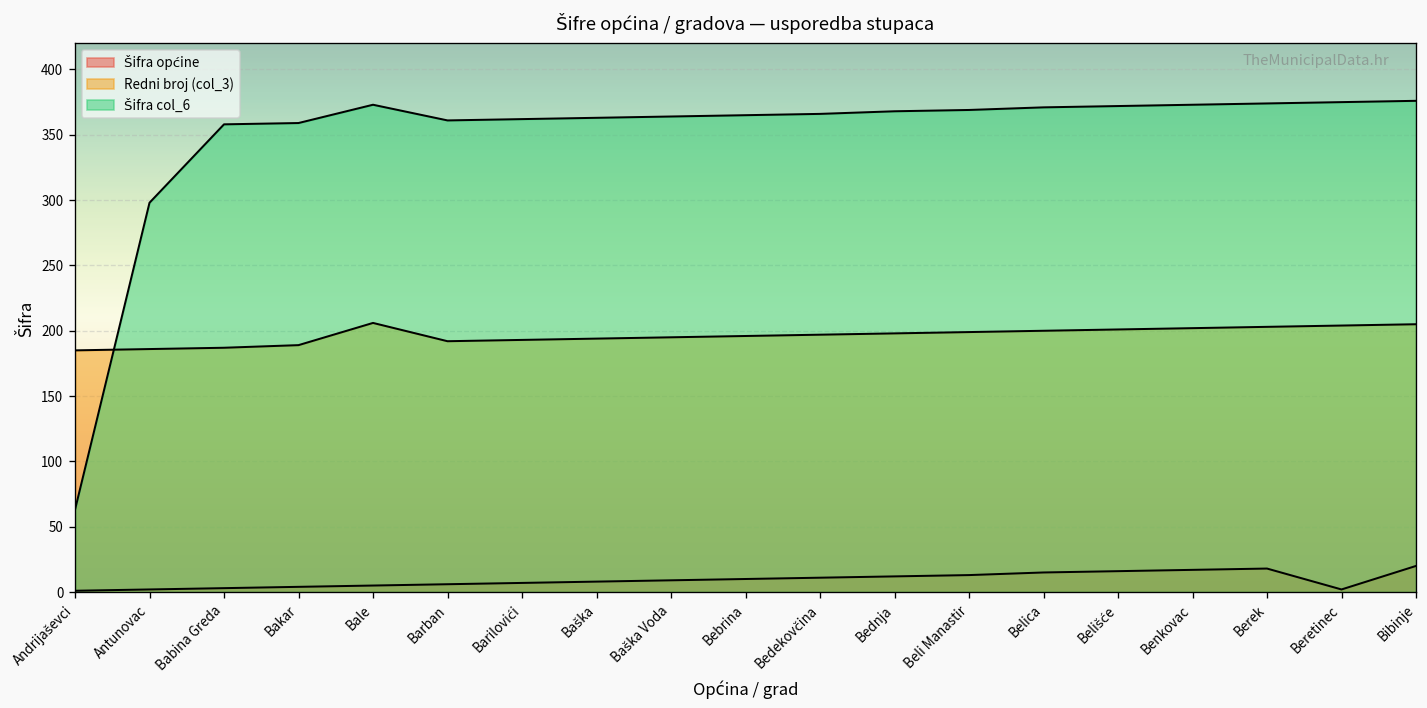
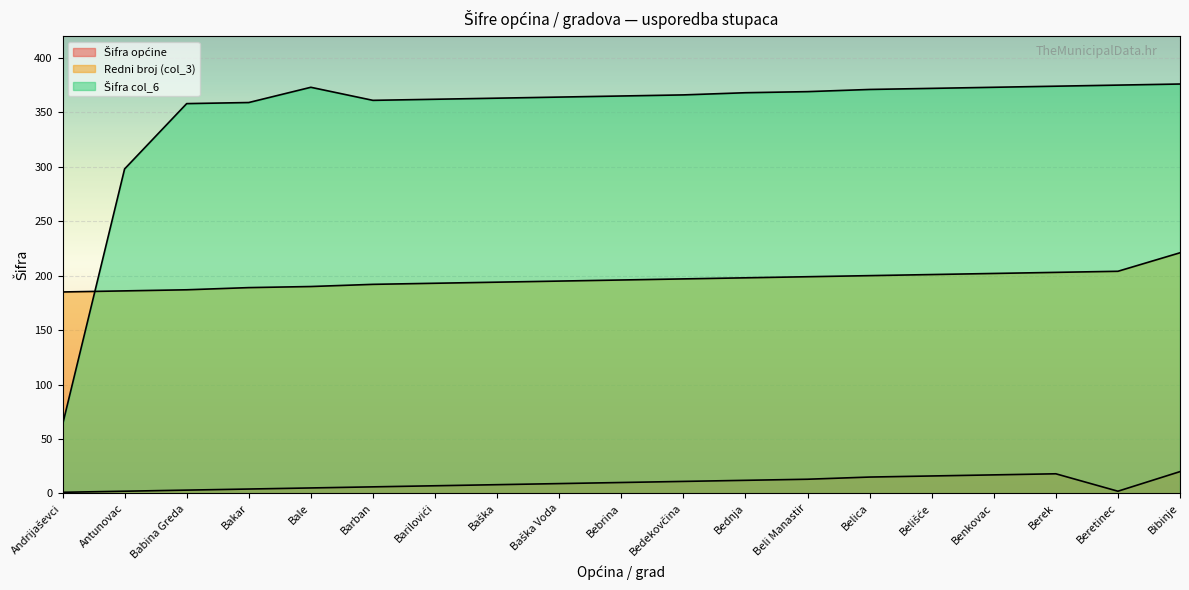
  {
    "Šifra općine": {
      "Andrijaševci": 1,
      "Antunovac": 2,
      "Babina Greda": 3,
      "Bakar": 4,
      "Bale": 5,
      "Barban": 6,
      "Barilovići": 7,
      "Baška": 8,
      "Baška Voda": 9,
      "Bebrina": 10,
      "Bedekovčina": 11,
      "Bednja": 12,
      "Beli Manastir": 13,
      "Belica": 15,
      "Belišće": 16,
      "Benkovac": 17,
      "Berek": 18,
      "Beretinec": 2,
      "Bibinje": 20
    },
    "Redni broj (col_3)": {
      "Andrijaševci": 185,
      "Antunovac": 186,
      "Babina Greda": 187,
      "Bakar": 189,
-     "Bale": 206,
+     "Bale": 190,
      "Barban": 192,
      "Barilovići": 193,
      "Baška": 194,
      "Baška Voda": 195,
      "Bebrina": 196,
      "Bedekovčina": 197,
      "Bednja": 198,
      "Beli Manastir": 199,
      "Belica": 200,
      "Belišće": 201,
      "Benkovac": 202,
      "Berek": 203,
      "Beretinec": 204,
-     "Bibinje": 205
+     "Bibinje": 221
    },
    "Šifra col_6": {
      "Andrijaševci": 63,
      "Antunovac": 298,
      "Babina Greda": 358,
      "Bakar": 359,
      "Bale": 373,
      "Barban": 361,
      "Barilovići": 362,
      "Baška": 363,
      "Baška Voda": 364,
      "Bebrina": 365,
      "Bedekovčina": 366,
      "Bednja": 368,
      "Beli Manastir": 369,
      "Belica": 371,
      "Belišće": 372,
      "Benkovac": 373,
      "Berek": 374,
      "Beretinec": 375,
      "Bibinje": 376
    }
  }
